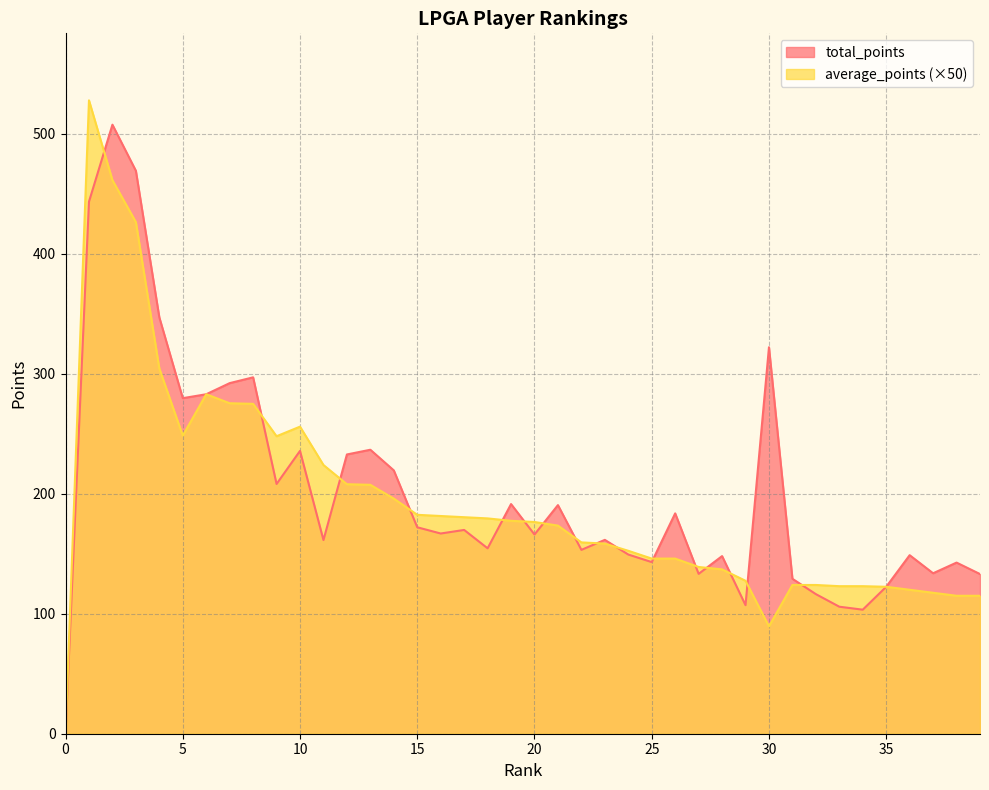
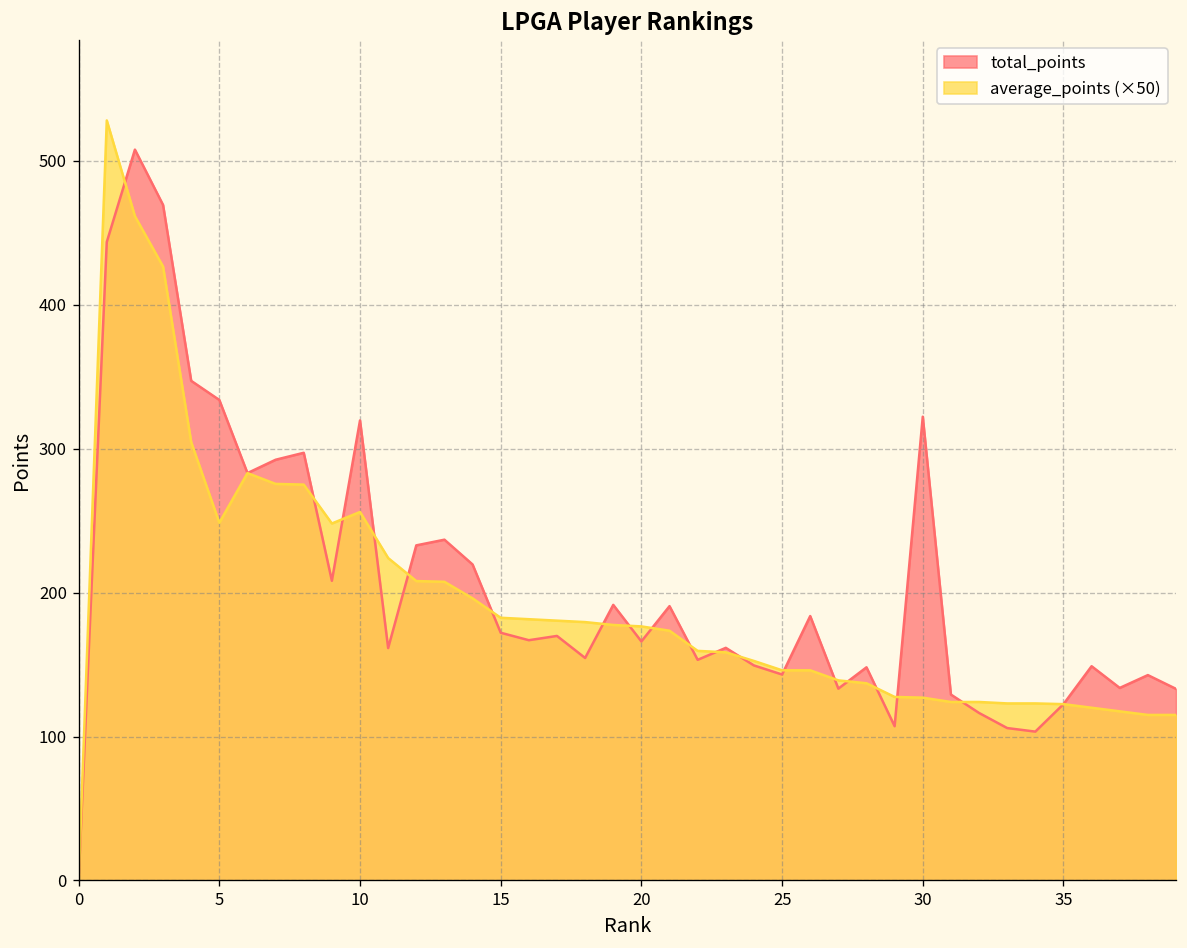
  {
    "total_points": {
-     "5": 280,
-     "10": 236,
+     "5": 334,
+     "10": 320,
      "15": 172,
      "20": 166,
      "25": 143,
      "30": 322
    },
    "average_points (×50)": {
      "5": 249,
      "10": 256,
      "15": 183,
      "20": 177,
      "25": 146,
-     "30": 90
+     "30": 127
    }
  }
